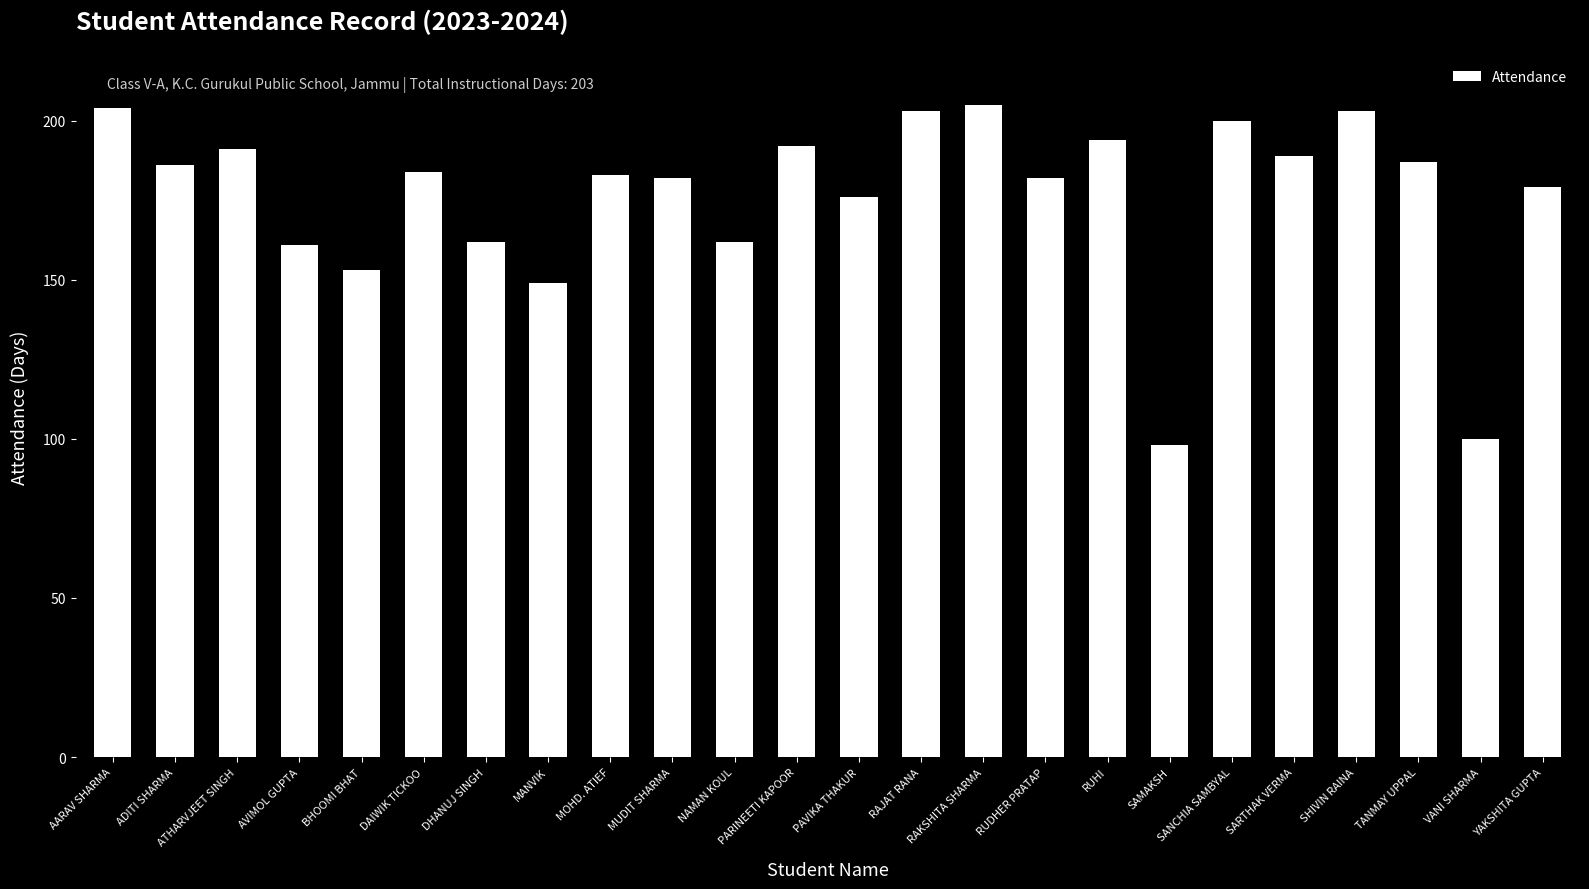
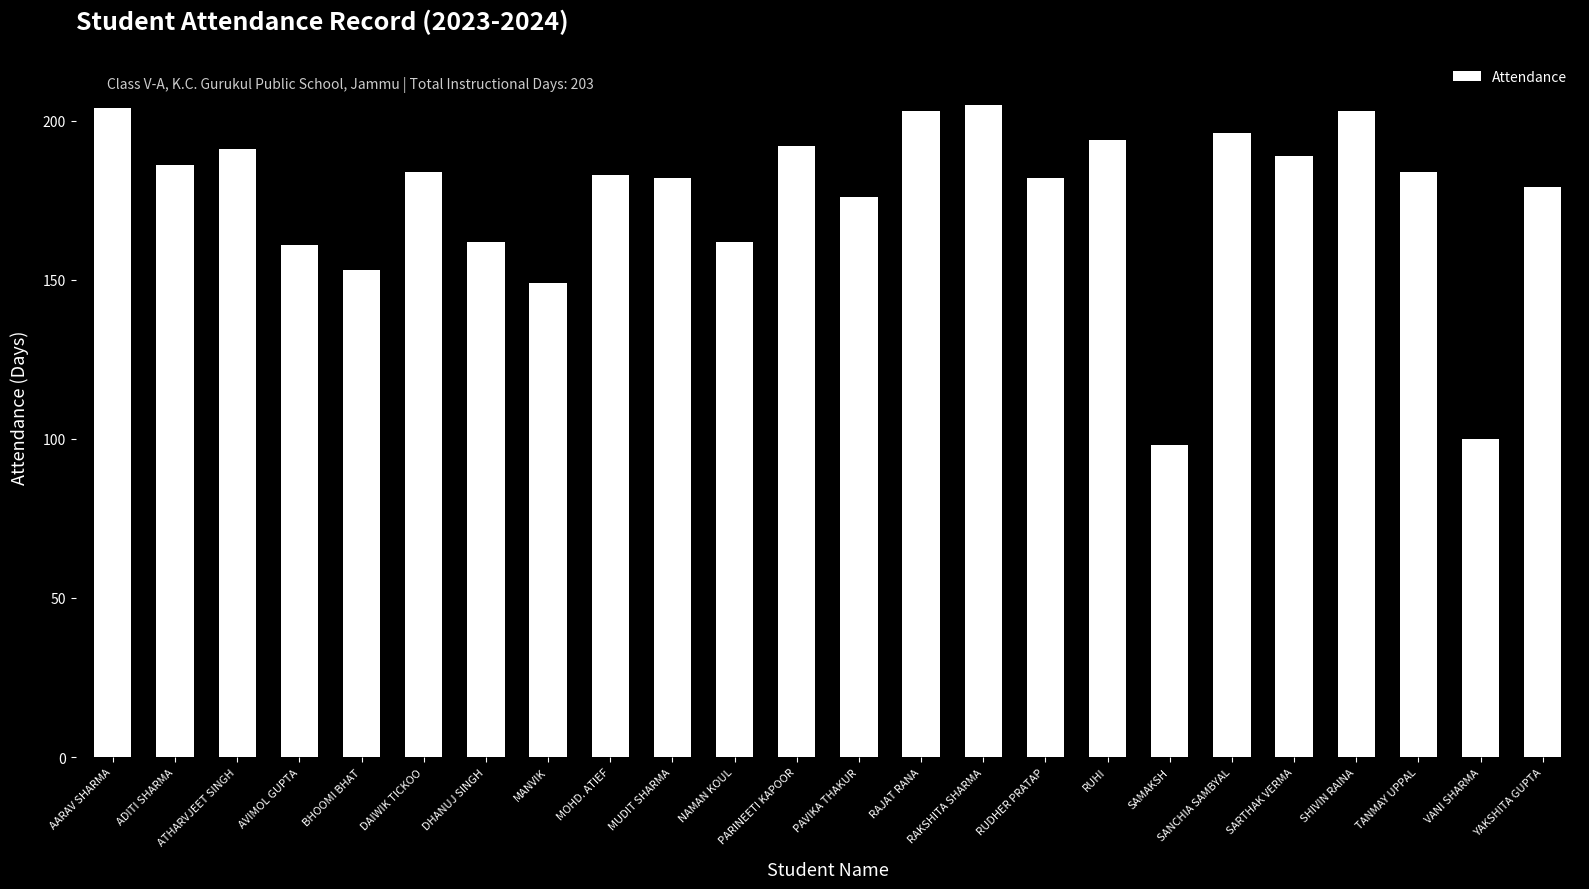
  {
    "AARAV SHARMA": 204,
    "ADITI SHARMA": 186,
    "ATHARVJEET SINGH": 191,
    "AVIMOL GUPTA": 161,
    "BHOOMI BHAT": 153,
    "DAIWIK TICKOO": 184,
    "DHANUJ SINGH": 162,
    "MANVIK": 149,
    "MOHD. ATIEF": 183,
    "MUDIT SHARMA": 182,
    "NAMAN KOUL": 162,
    "PARINEETI KAPOOR": 192,
    "PAVIKA THAKUR": 176,
    "RAJAT RANA": 203,
    "RAKSHITA SHARMA": 205,
    "RUDHER PRATAP": 182,
    "RUHI": 194,
    "SAMAKSH": 98,
-   "SANCHIA SAMBYAL": 200,
+   "SANCHIA SAMBYAL": 196,
    "SARTHAK VERMA": 189,
    "SHIVIN RAINA": 203,
-   "TANMAY UPPAL": 187,
+   "TANMAY UPPAL": 184,
    "VANI SHARMA": 100,
    "YAKSHITA GUPTA": 179
  }
